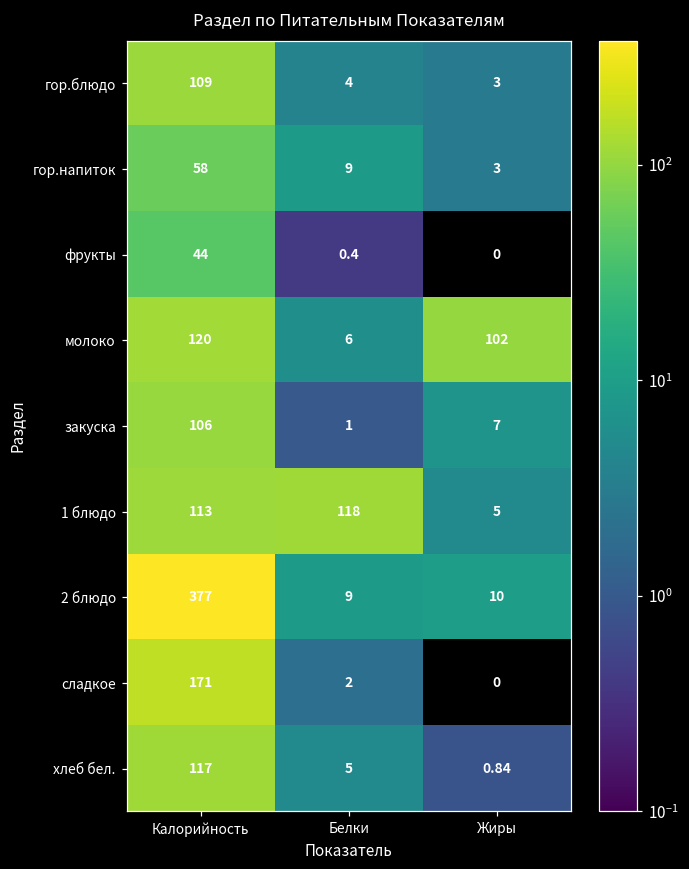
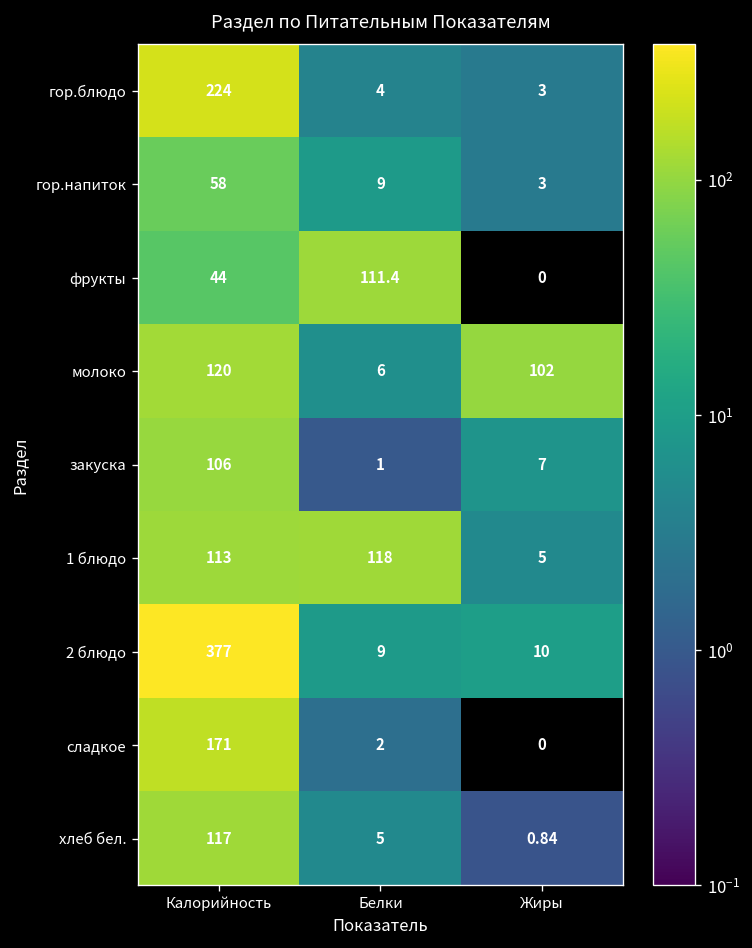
  {
    "гор.блюдо": {
-     "Калорийность": 109,
+     "Калорийность": 224,
      "Белки": 4,
      "Жиры": 3
    },
    "гор.напиток": {
      "Калорийность": 58,
      "Белки": 9,
      "Жиры": 3
    },
    "фрукты": {
      "Калорийность": 44,
-     "Белки": 0.4,
+     "Белки": 111.4,
      "Жиры": 0
    },
    "молоко": {
      "Калорийность": 120,
      "Белки": 6,
      "Жиры": 102
    },
    "закуска": {
      "Калорийность": 106,
      "Белки": 1,
      "Жиры": 7
    },
    "1 блюдо": {
      "Калорийность": 113,
      "Белки": 118,
      "Жиры": 5
    },
    "2 блюдо": {
      "Калорийность": 377,
      "Белки": 9,
      "Жиры": 10
    },
    "сладкое": {
      "Калорийность": 171,
      "Белки": 2,
      "Жиры": 0
    },
    "хлеб бел.": {
      "Калорийность": 117,
      "Белки": 5,
      "Жиры": 0.84
    }
  }
